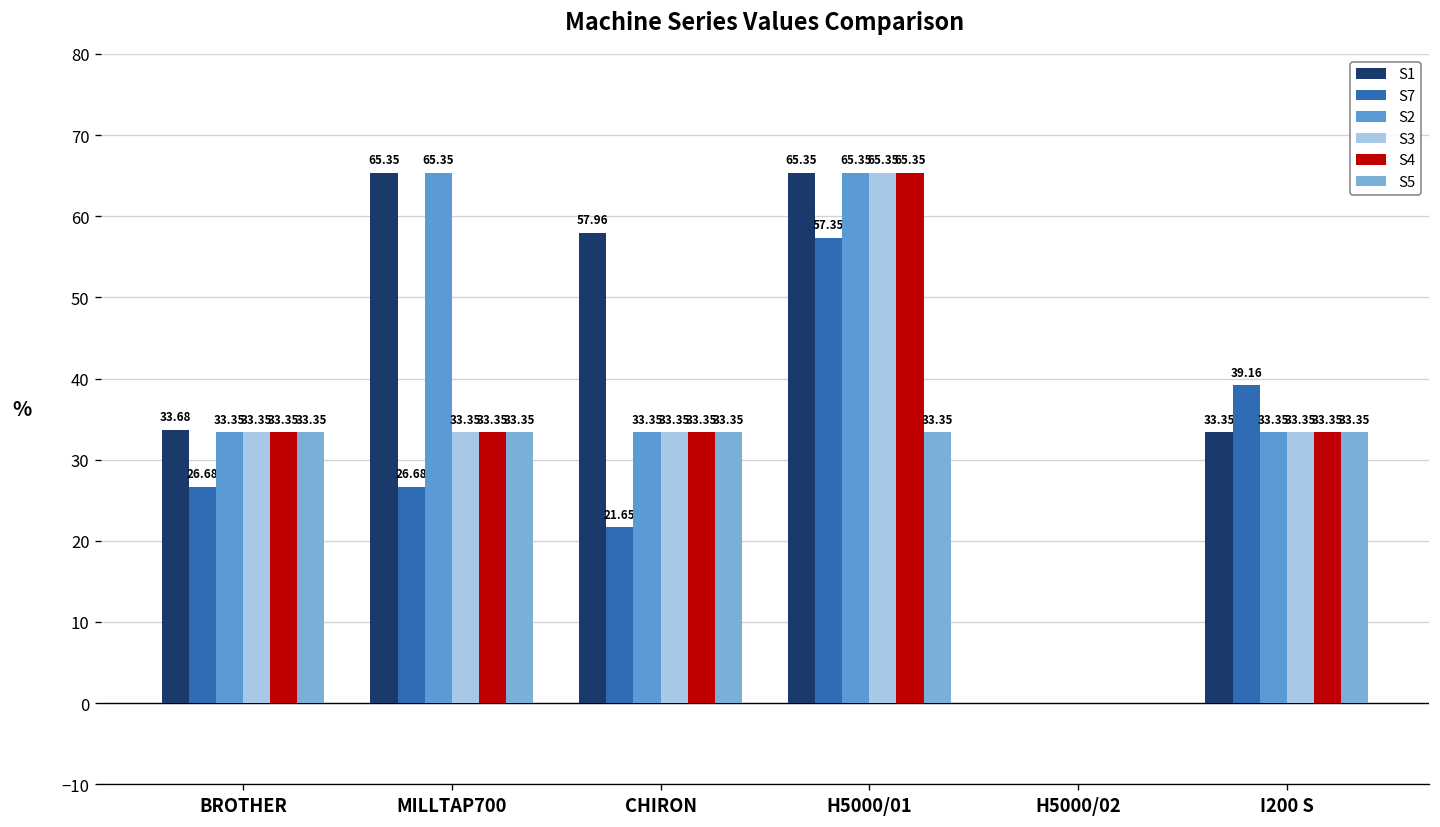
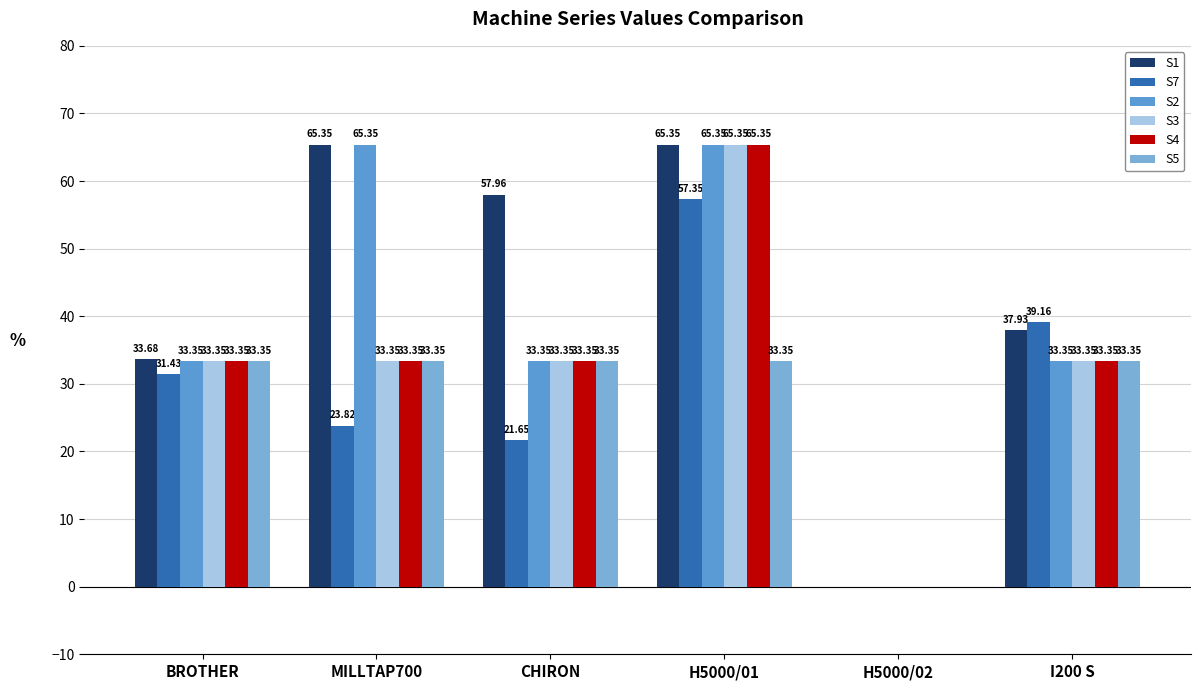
  {
    "S1": {
      "BROTHER": 33.68,
      "MILLTAP700": 65.35,
      "CHIRON": 57.96,
      "H5000/01": 65.35,
-     "I200 S": 33.35
+     "I200 S": 37.93
    },
    "S7": {
-     "BROTHER": 26.68,
-     "MILLTAP700": 26.68,
+     "BROTHER": 31.43,
+     "MILLTAP700": 23.82,
      "CHIRON": 21.65,
      "H5000/01": 57.35,
      "I200 S": 39.16
    },
    "S4": {
      "BROTHER": 33.35,
      "MILLTAP700": 33.35,
      "CHIRON": 33.35,
      "H5000/01": 65.35,
      "I200 S": 33.35
    }
  }
